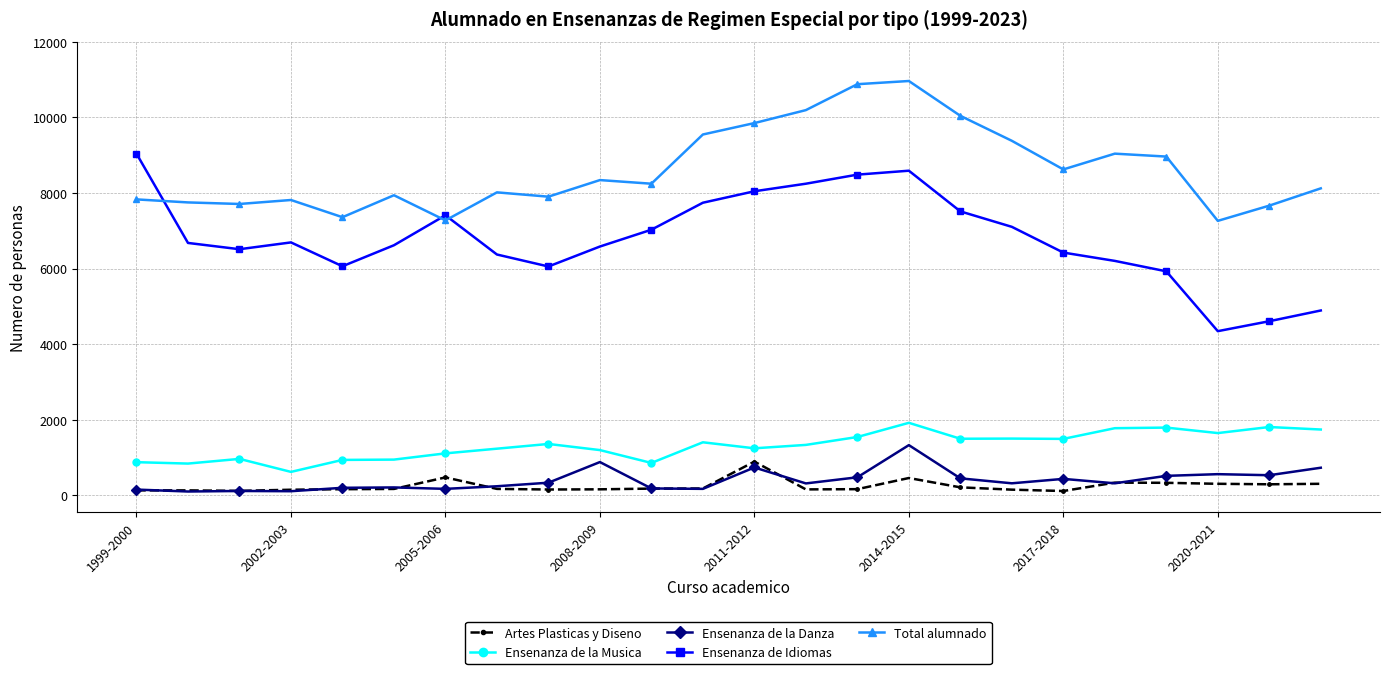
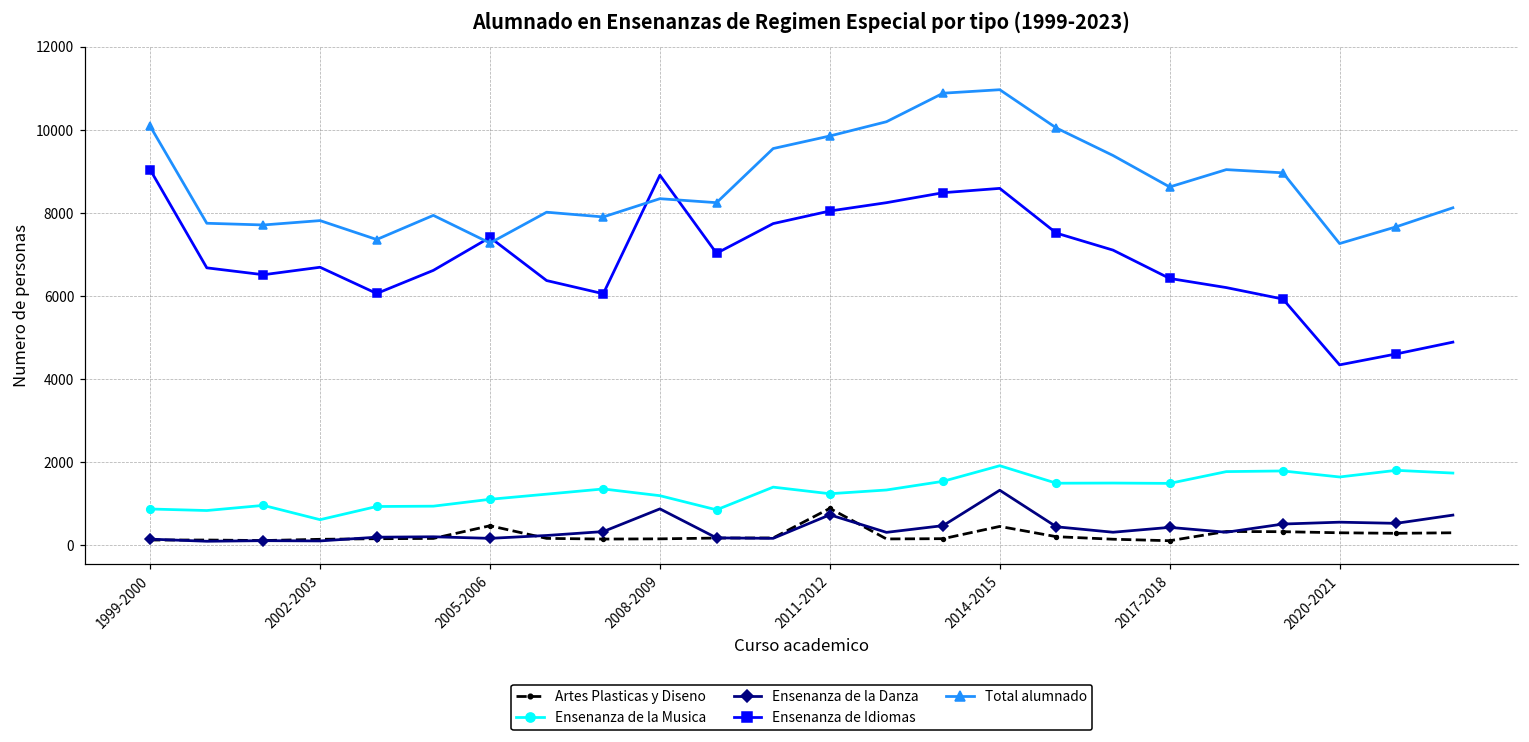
  {
    "Artes Plasticas y Diseno": {
      "2005-2006": 500,
      "2008-2009": 200,
      "2011-2012": 900,
      "2014-2015": 500,
      "2017-2018": 100,
      "2020-2021": 300
    },
    "Ensenanza de la Musica": {
      "1999-2000": 900,
      "2002-2003": 600,
      "2005-2006": 1100,
      "2008-2009": 1200,
      "2011-2012": 1200,
      "2014-2015": 1900,
      "2017-2018": 1500,
      "2020-2021": 1600
    },
    "Ensenanza de la Danza": {
      "2005-2006": 200,
      "2008-2009": 900,
      "2011-2012": 700,
      "2014-2015": 1300,
      "2017-2018": 400,
      "2020-2021": 600
    },
    "Ensenanza de Idiomas": {
      "1999-2000": 9000,
      "2002-2003": 6700,
      "2005-2006": 7400,
-     "2008-2009": 6600,
+     "2008-2009": 8900,
      "2011-2012": 8000,
      "2014-2015": 8600,
      "2017-2018": 6400,
      "2020-2021": 4300
    },
    "Total alumnado": {
-     "1999-2000": 7800,
+     "1999-2000": 10100,
      "2002-2003": 7800,
      "2005-2006": 7300,
      "2008-2009": 8300,
      "2011-2012": 9800,
      "2014-2015": 11000,
      "2017-2018": 8600,
      "2020-2021": 7300
    }
  }
